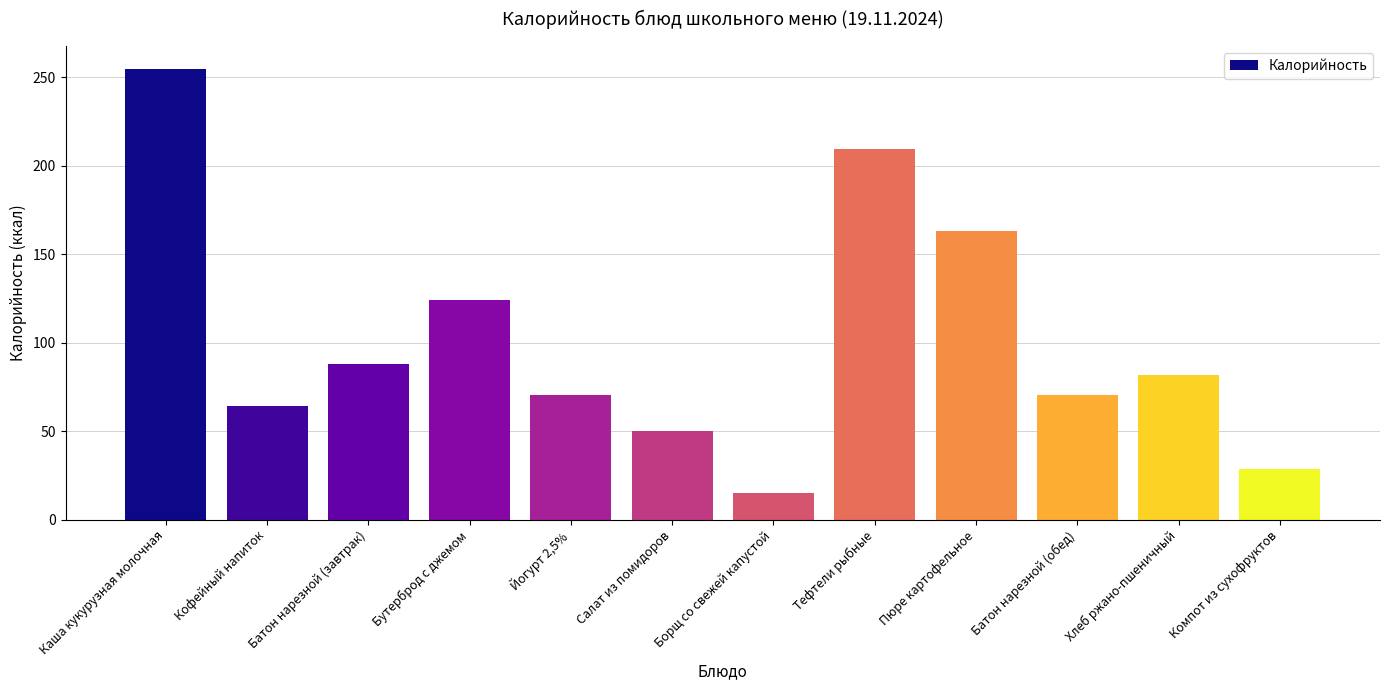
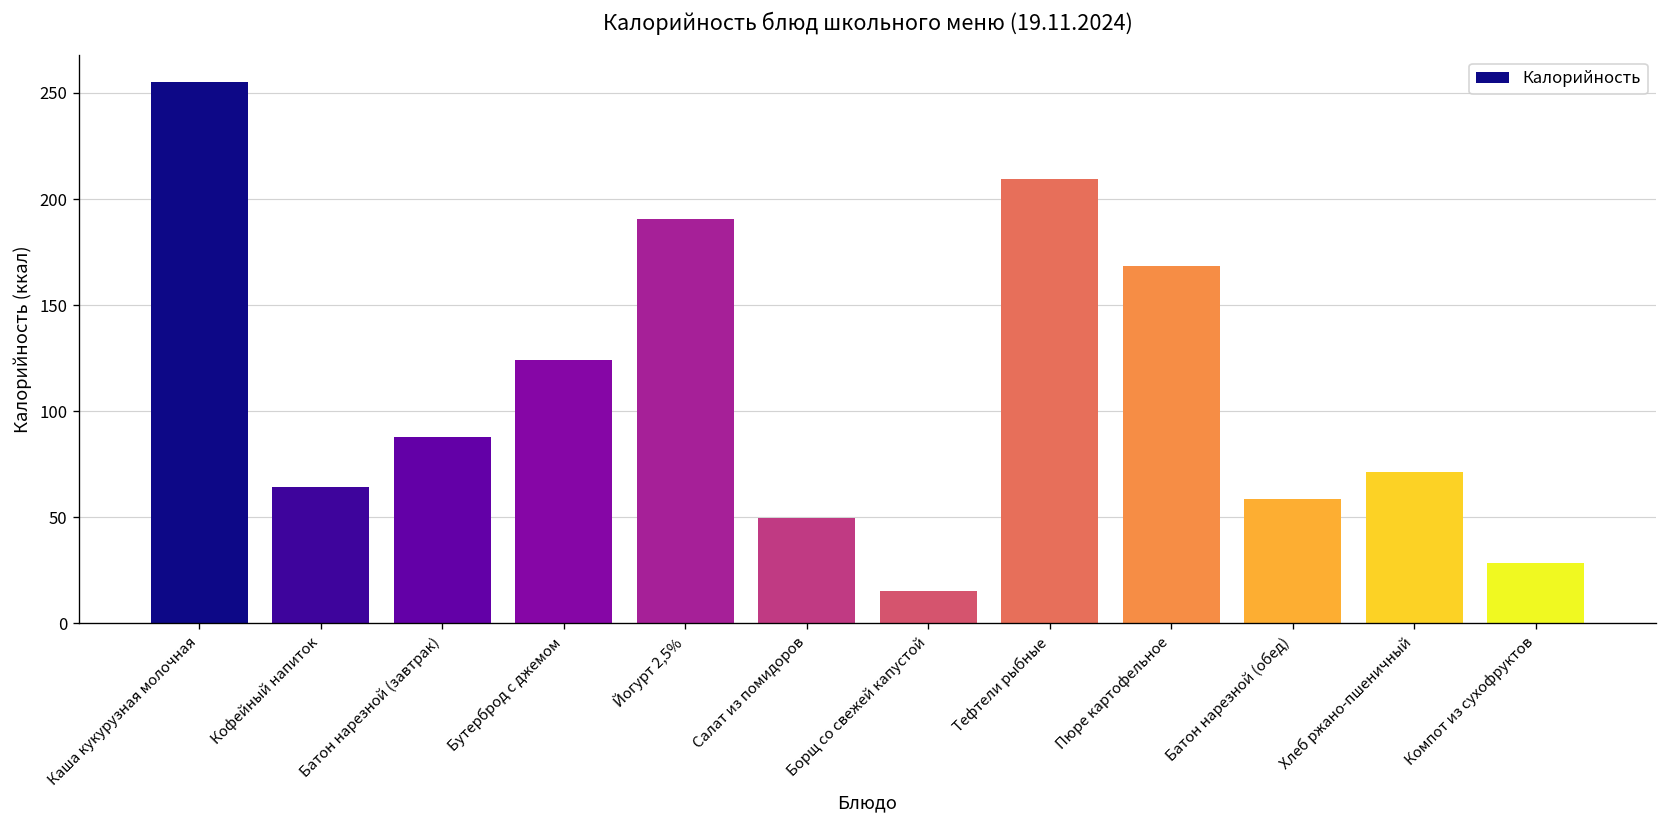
  {
    "Каша кукурузная молочная": 255,
    "Кофейный напиток": 64,
    "Батон нарезной (завтрак)": 88,
    "Бутерброд с джемом": 124,
-   "Йогурт 2,5%": 71,
+   "Йогурт 2,5%": 191,
    "Салат из помидоров": 50,
    "Борщ со свежей капустой": 15,
    "Тефтели рыбные": 209,
-   "Пюре картофельное": 163,
-   "Батон нарезной (обед)": 70,
-   "Хлеб ржано-пшеничный": 82,
+   "Пюре картофельное": 168,
+   "Батон нарезной (обед)": 59,
+   "Хлеб ржано-пшеничный": 71,
    "Компот из сухофруктов": 28
  }
